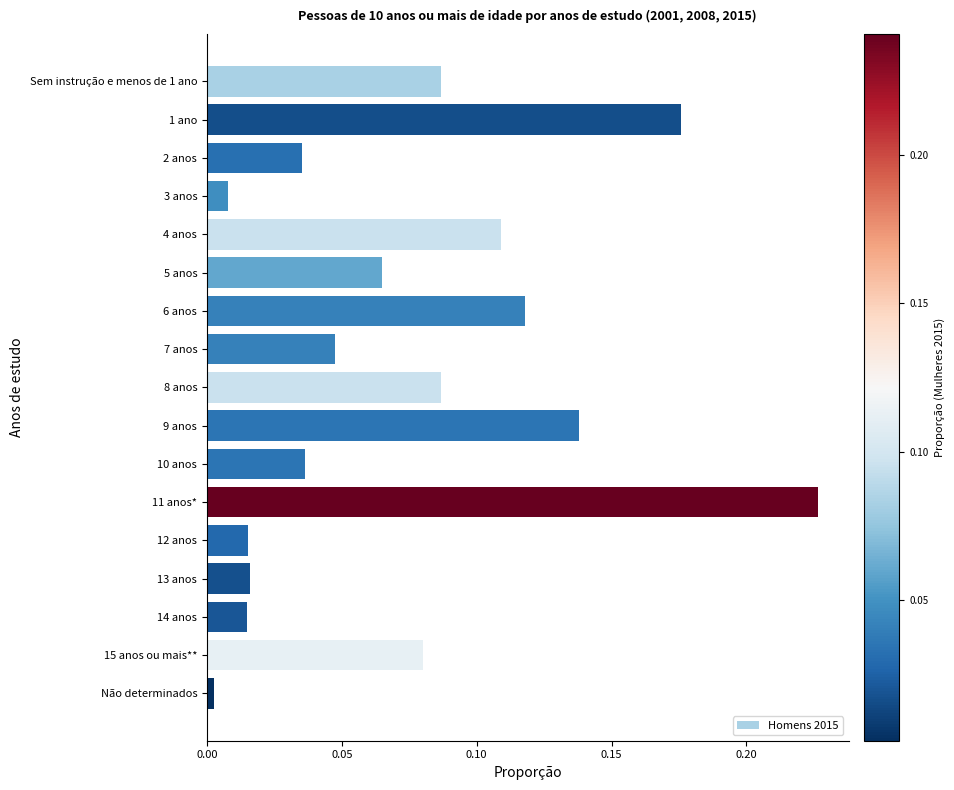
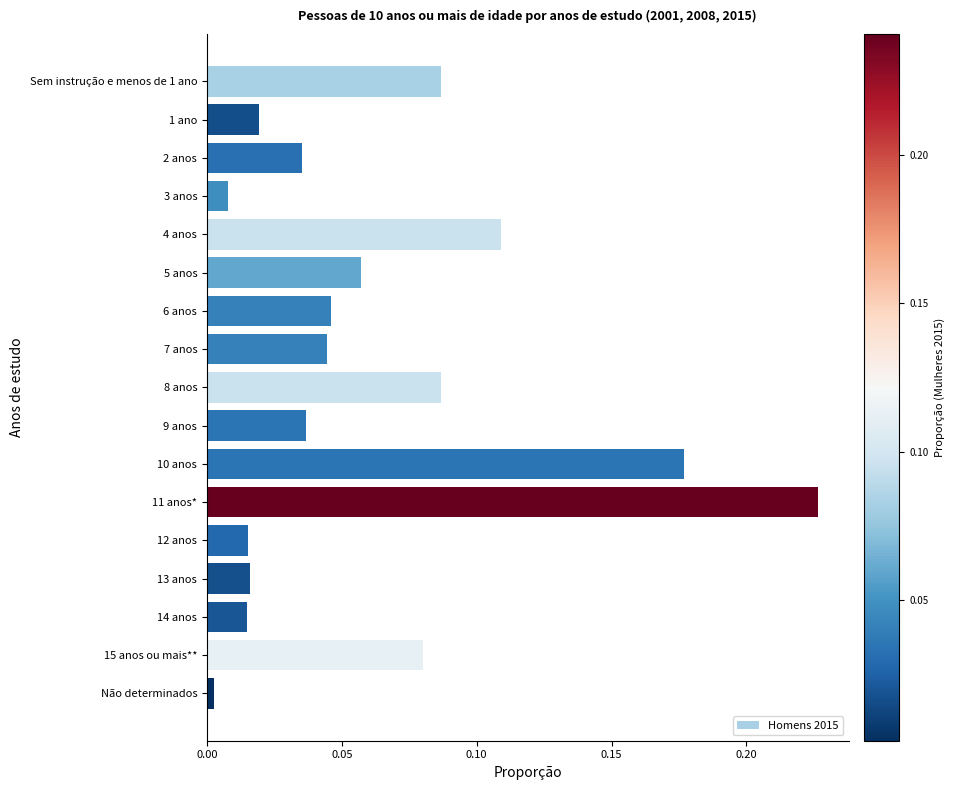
  {
    "Sem instrução e menos de 1 ano": 0.087,
-   "1 ano": 0.176,
+   "1 ano": 0.019,
    "2 anos": 0.035,
    "3 anos": 0.008,
    "4 anos": 0.109,
-   "5 anos": 0.065,
-   "6 anos": 0.118,
-   "7 anos": 0.048,
+   "5 anos": 0.057,
+   "6 anos": 0.046,
+   "7 anos": 0.044,
    "8 anos": 0.087,
-   "9 anos": 0.138,
-   "10 anos": 0.036,
+   "9 anos": 0.037,
+   "10 anos": 0.177,
    "11 anos*": 0.227,
    "12 anos": 0.015,
    "13 anos": 0.016,
    "14 anos": 0.015,
    "15 anos ou mais**": 0.080,
    "Não determinados": 0.002
  }
